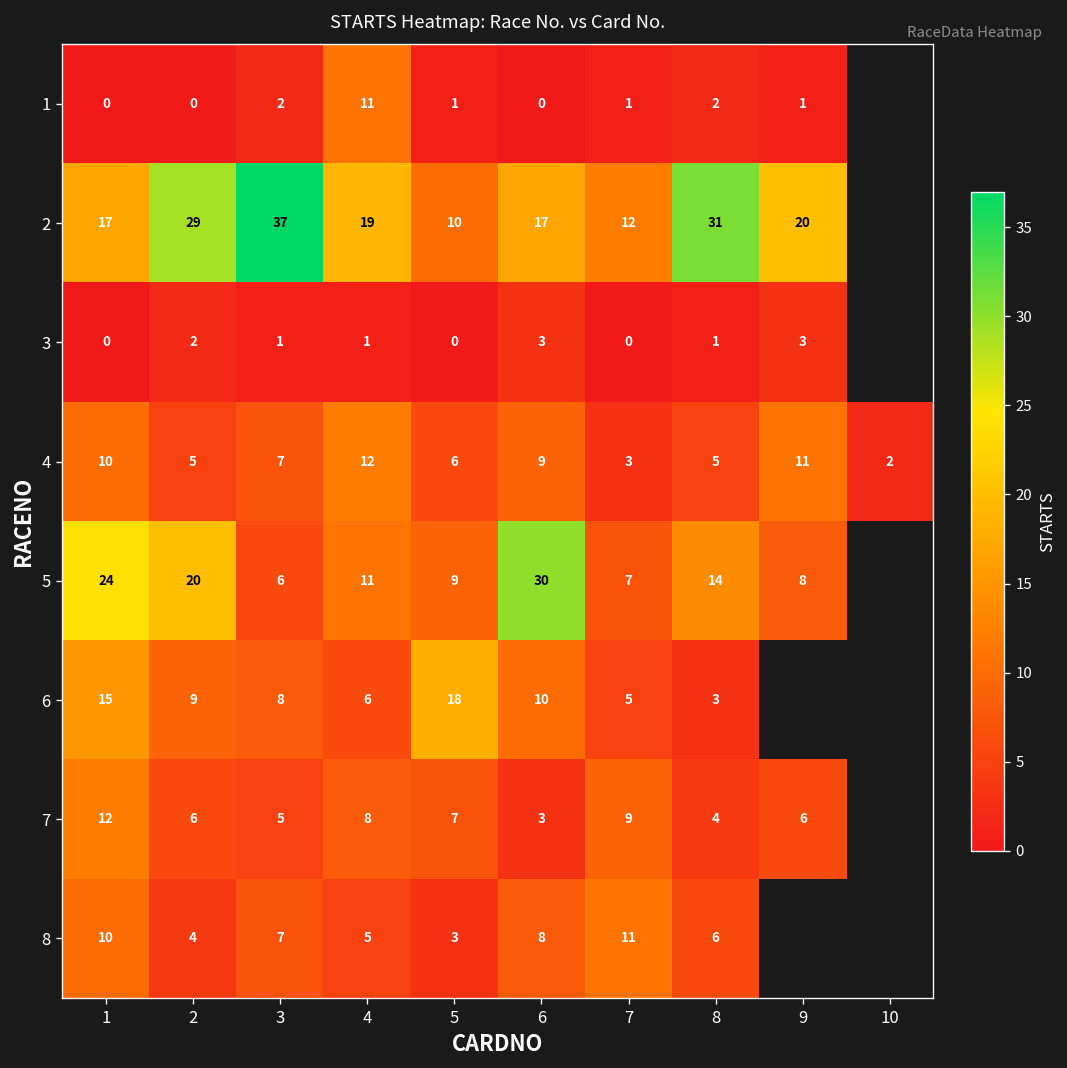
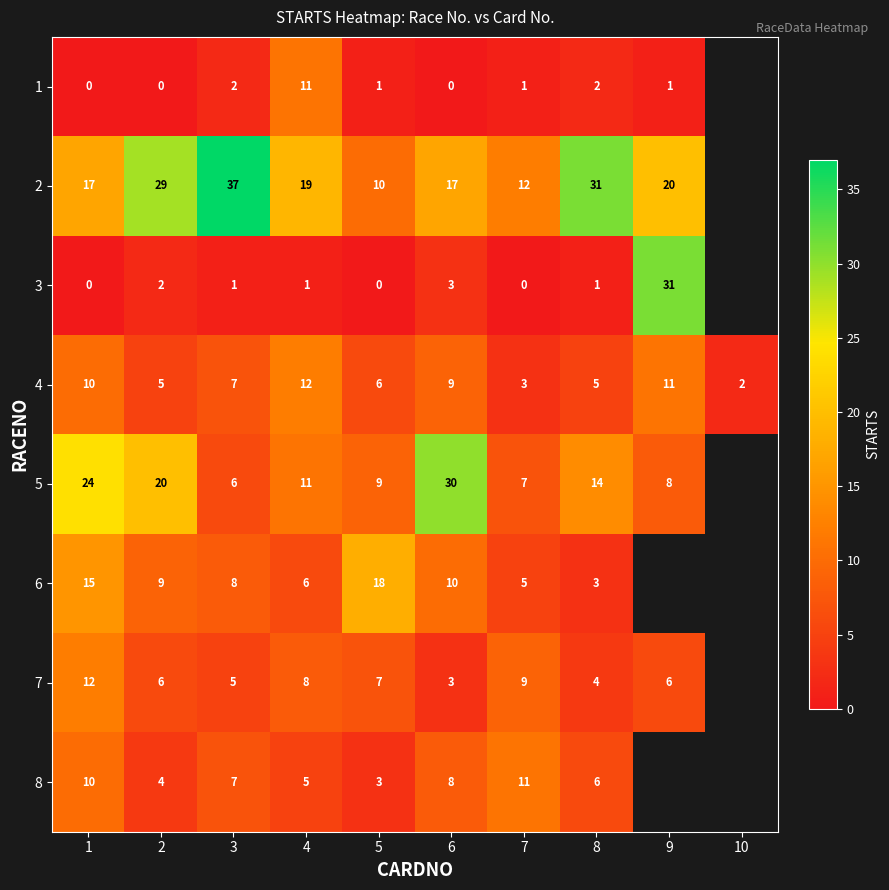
  {
    "1": {
      "1": 0,
      "2": 0,
      "3": 2,
      "4": 11,
      "5": 1,
      "6": 0,
      "7": 1,
      "8": 2,
      "9": 1
    },
    "2": {
      "1": 17,
      "2": 29,
      "3": 37,
      "4": 19,
      "5": 10,
      "6": 17,
      "7": 12,
      "8": 31,
      "9": 20
    },
    "3": {
      "1": 0,
      "2": 2,
      "3": 1,
      "4": 1,
      "5": 0,
      "6": 3,
      "7": 0,
      "8": 1,
-     "9": 3
+     "9": 31
    },
    "4": {
      "1": 10,
      "2": 5,
      "3": 7,
      "4": 12,
      "5": 6,
      "6": 9,
      "7": 3,
      "8": 5,
      "9": 11,
      "10": 2
    },
    "5": {
      "1": 24,
      "2": 20,
      "3": 6,
      "4": 11,
      "5": 9,
      "6": 30,
      "7": 7,
      "8": 14,
      "9": 8
    },
    "6": {
      "1": 15,
      "2": 9,
      "3": 8,
      "4": 6,
      "5": 18,
      "6": 10,
      "7": 5,
      "8": 3
    },
    "7": {
      "1": 12,
      "2": 6,
      "3": 5,
      "4": 8,
      "5": 7,
      "6": 3,
      "7": 9,
      "8": 4,
      "9": 6
    },
    "8": {
      "1": 10,
      "2": 4,
      "3": 7,
      "4": 5,
      "5": 3,
      "6": 8,
      "7": 11,
      "8": 6
    }
  }
